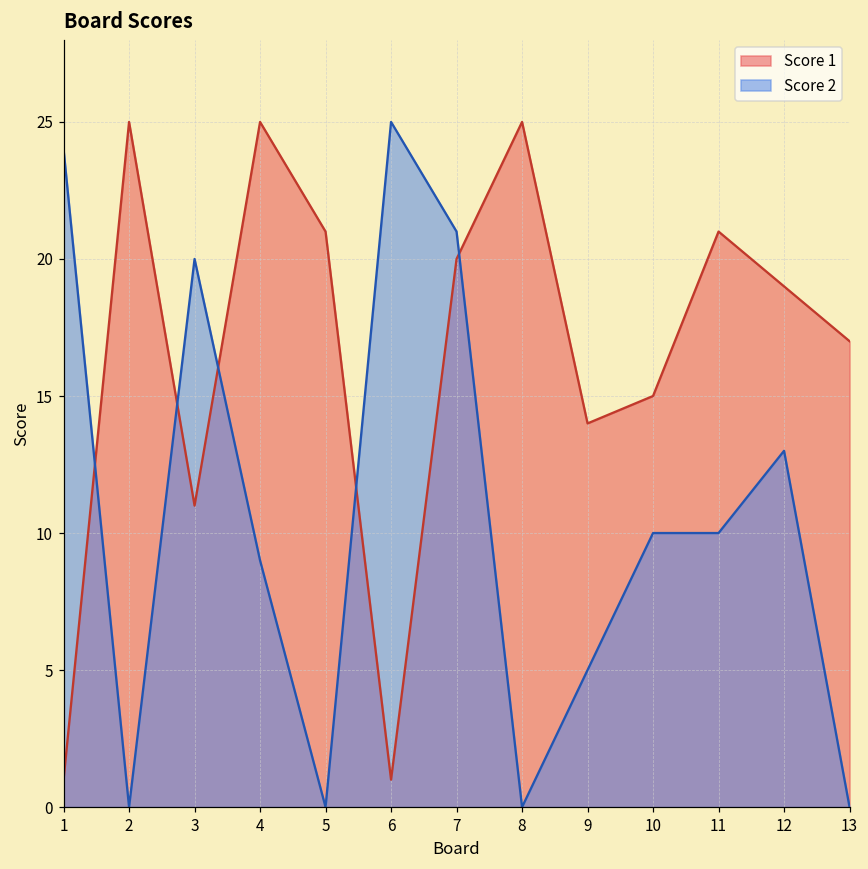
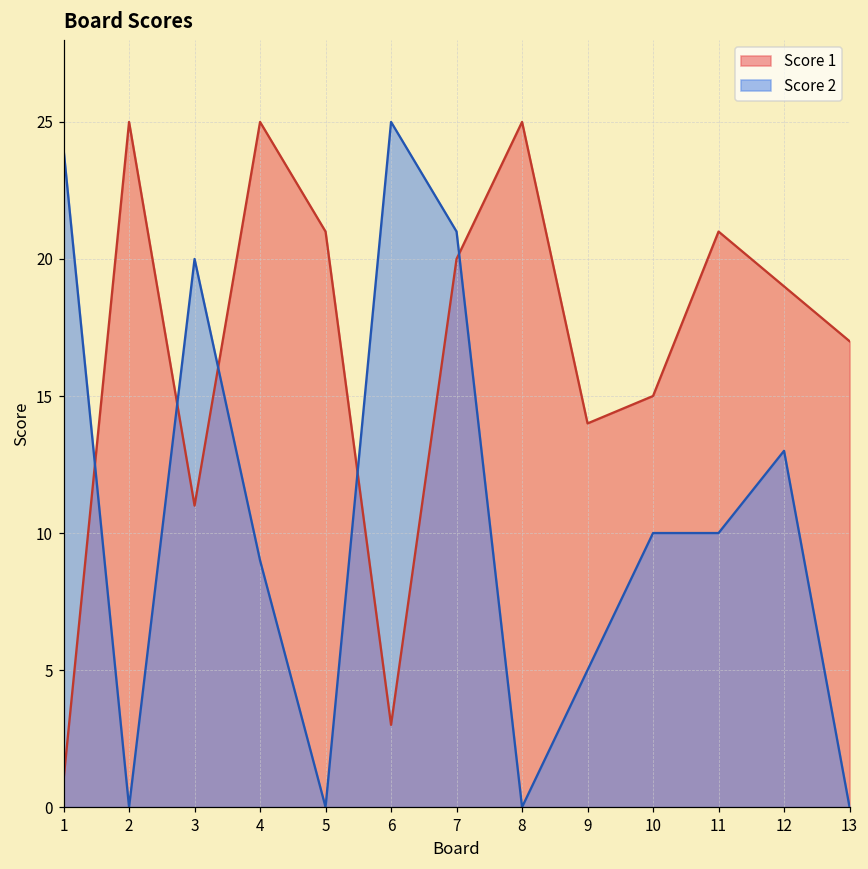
  {
    "Score 1": {
      "1": 1,
      "2": 25,
      "3": 11,
      "4": 25,
      "5": 21,
-     "6": 1,
+     "6": 3,
      "7": 20,
      "8": 25,
      "9": 14,
      "10": 15,
      "11": 21,
      "12": 19,
      "13": 17
    },
    "Score 2": {
      "1": 24,
      "2": 0,
      "3": 20,
      "4": 9,
      "5": 0,
      "6": 25,
      "7": 21,
      "8": 0,
      "9": 5,
      "10": 10,
      "11": 10,
      "12": 13,
      "13": 0
    }
  }
